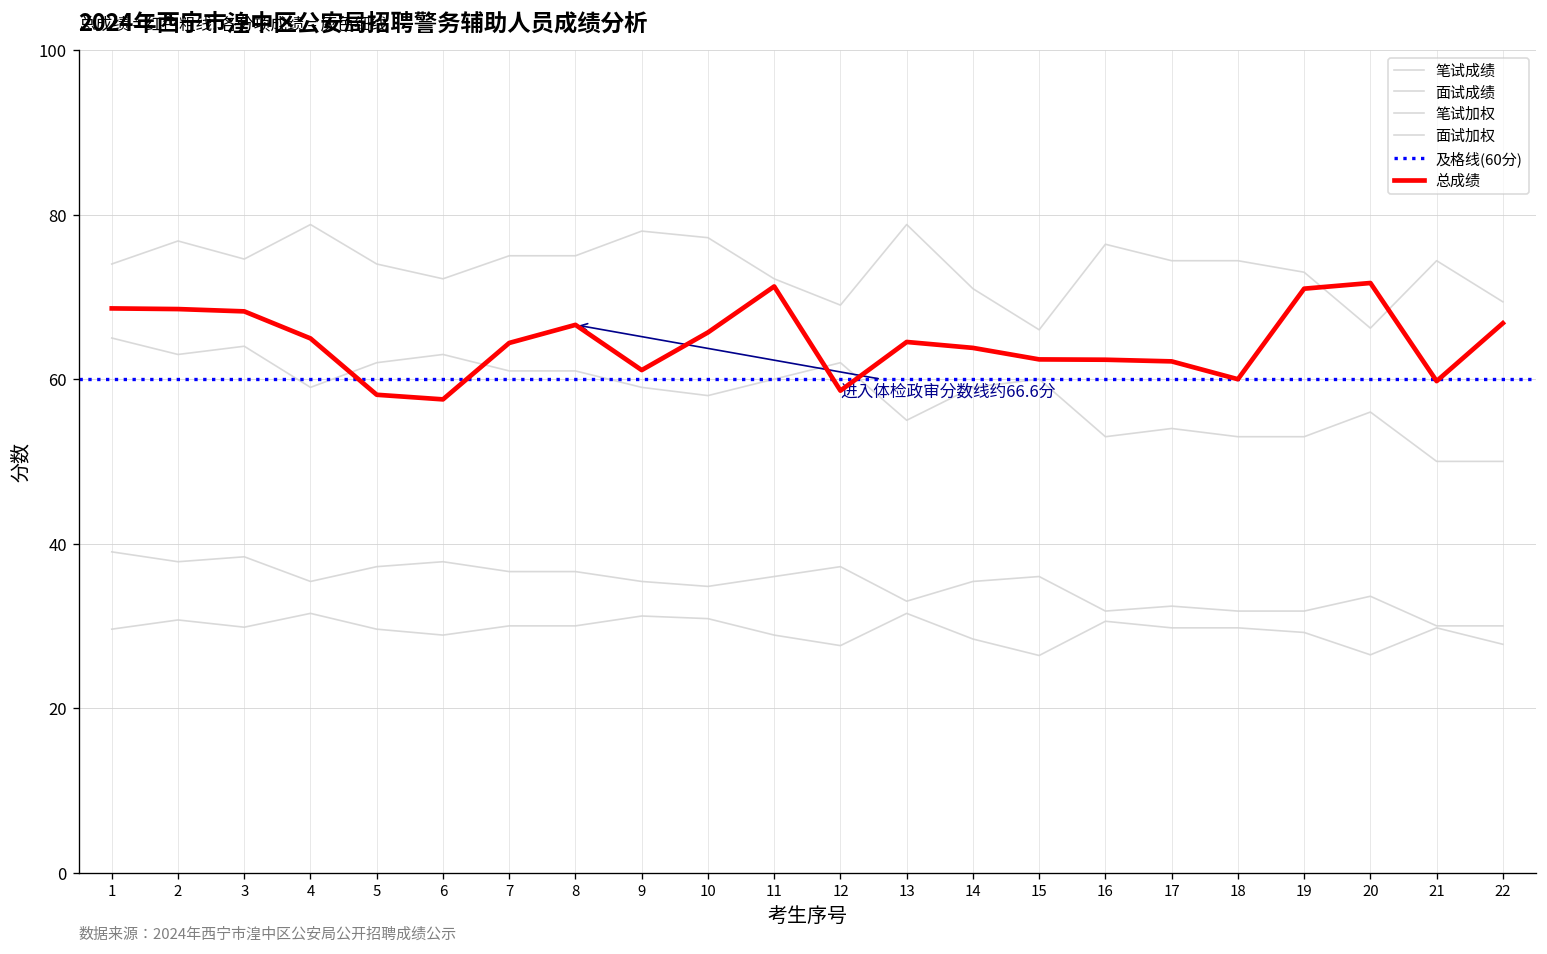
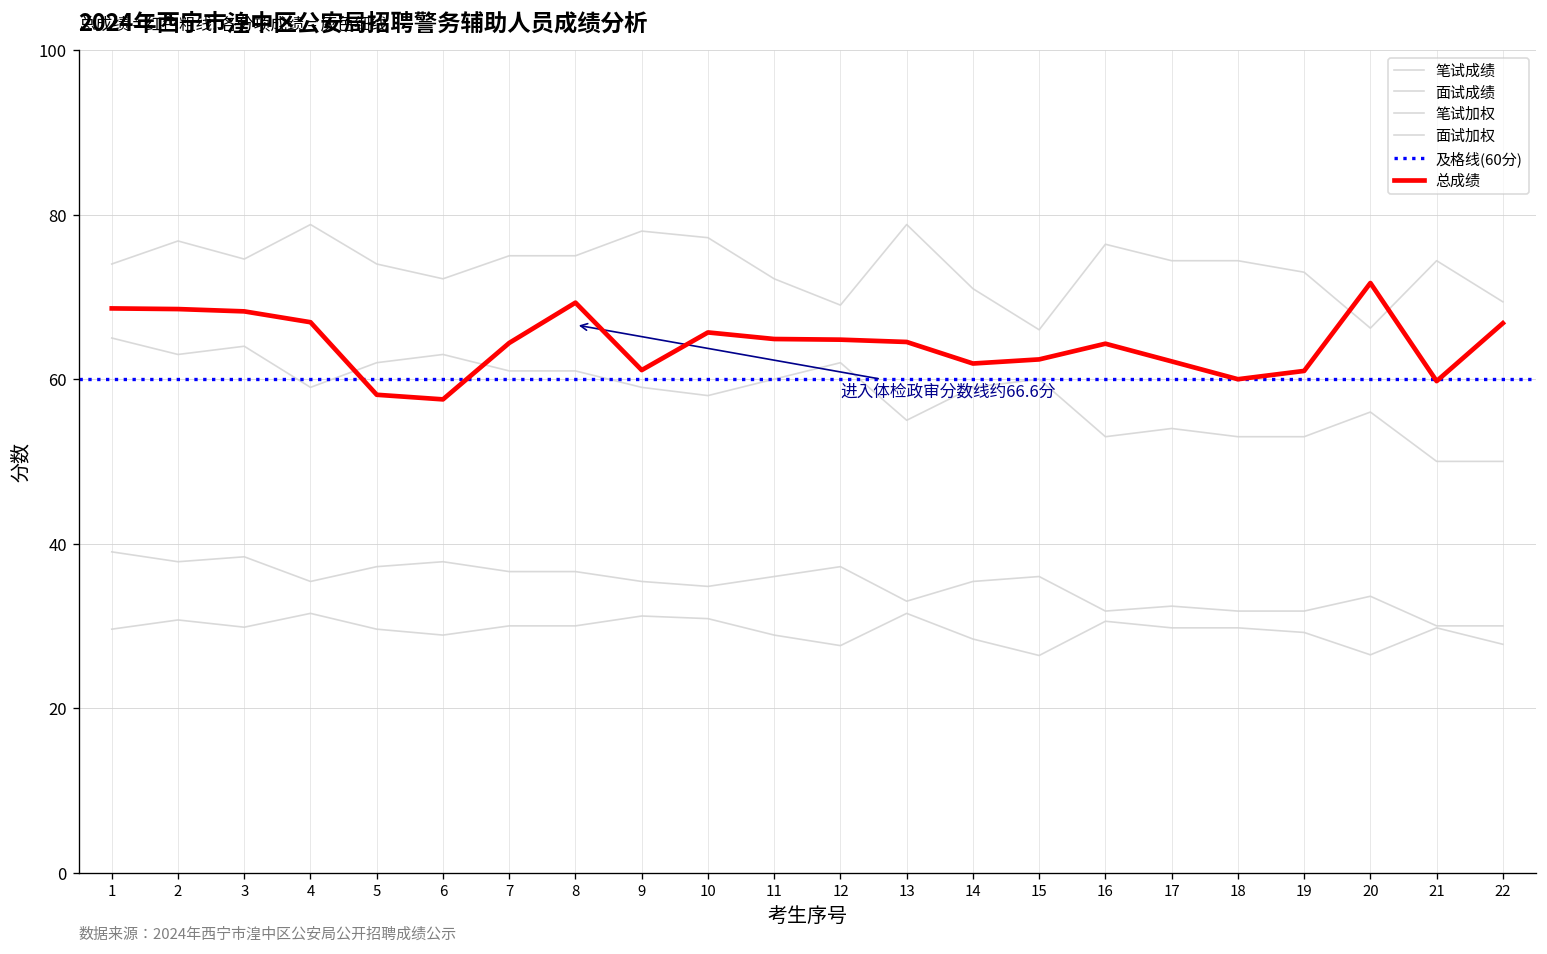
  {
    "总成绩": {
      "1": 69,
      "2": 69,
      "3": 68,
-     "4": 65,
+     "4": 67,
      "5": 58,
      "6": 58,
      "7": 64,
-     "8": 67,
+     "8": 69,
      "9": 61,
      "10": 66,
-     "11": 71,
-     "12": 59,
+     "11": 65,
+     "12": 65,
      "13": 65,
-     "14": 64,
+     "14": 62,
      "15": 62,
-     "16": 62,
+     "16": 64,
      "17": 62,
      "18": 60,
-     "19": 71,
+     "19": 61,
      "20": 72,
      "21": 60,
      "22": 67
    }
  }
